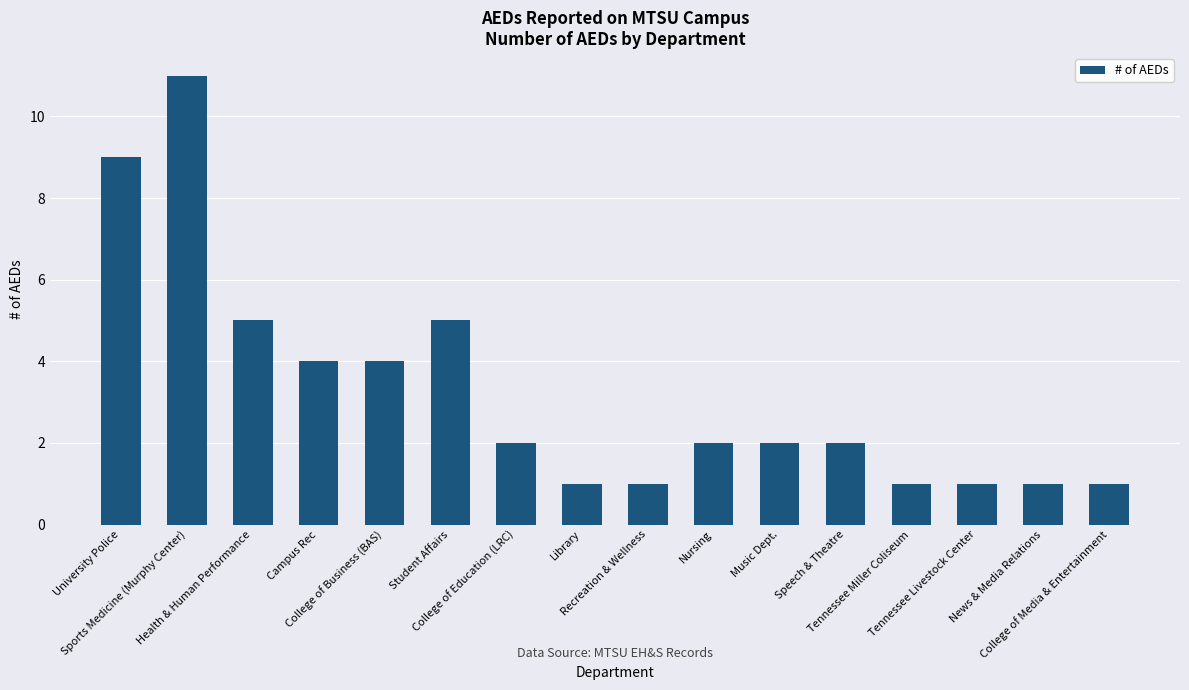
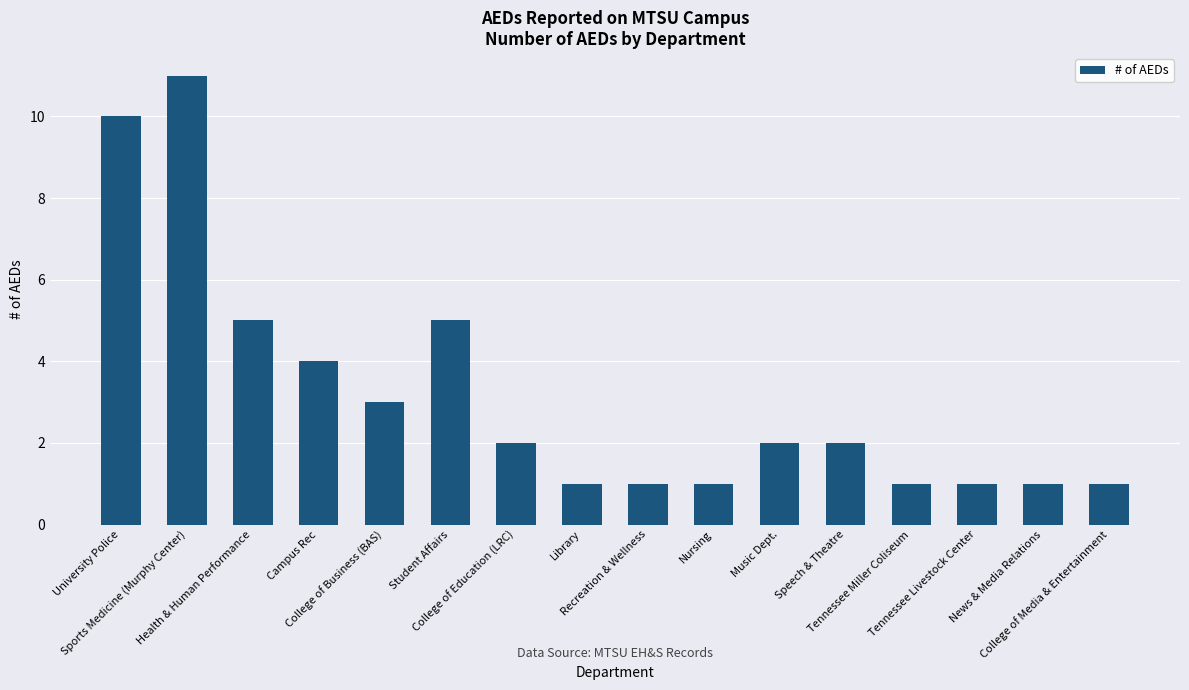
  {
-   "University Police": 9,
+   "University Police": 10,
    "Sports Medicine (Murphy Center)": 11,
    "Health & Human Performance": 5,
    "Campus Rec": 4,
-   "College of Business (BAS)": 4,
+   "College of Business (BAS)": 3,
    "Student Affairs": 5,
    "College of Education (LRC)": 2,
    "Library": 1,
    "Recreation & Wellness": 1,
-   "Nursing": 2,
+   "Nursing": 1,
    "Music Dept.": 2,
    "Speech & Theatre": 2,
    "Tennessee Miller Coliseum": 1,
    "Tennessee Livestock Center": 1,
    "News & Media Relations": 1,
    "College of Media & Entertainment": 1
  }
